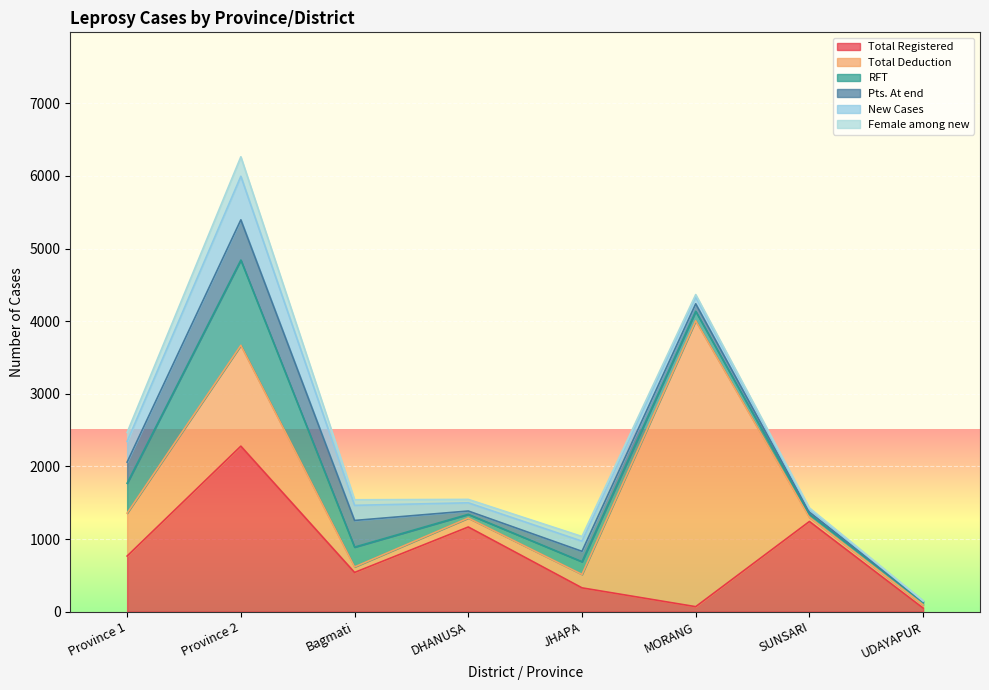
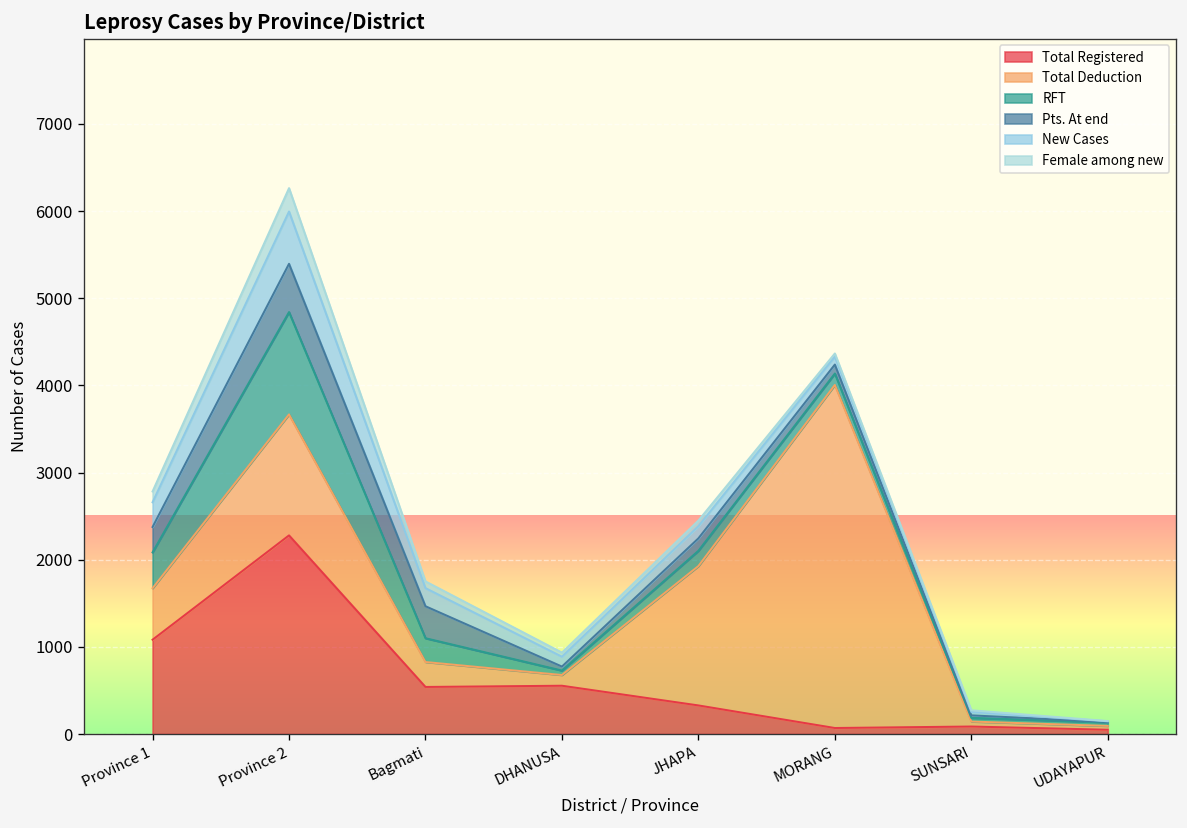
  {
    "Total Registered": {
-     "Province 1": 800,
+     "Province 1": 1100,
      "Province 2": 2300,
      "Bagmati": 500,
-     "DHANUSA": 1200,
+     "DHANUSA": 600,
      "JHAPA": 300,
      "MORANG": 100,
-     "SUNSARI": 1200,
+     "SUNSARI": 100,
      "UDAYAPUR": 0
    },
    "Total Deduction": {
      "Province 1": 600,
      "Province 2": 1400,
-     "Bagmati": 100,
+     "Bagmati": 300,
      "DHANUSA": 100,
-     "JHAPA": 200,
+     "JHAPA": 1600,
      "MORANG": 3900,
      "SUNSARI": 100,
      "UDAYAPUR": 0
    }
  }
